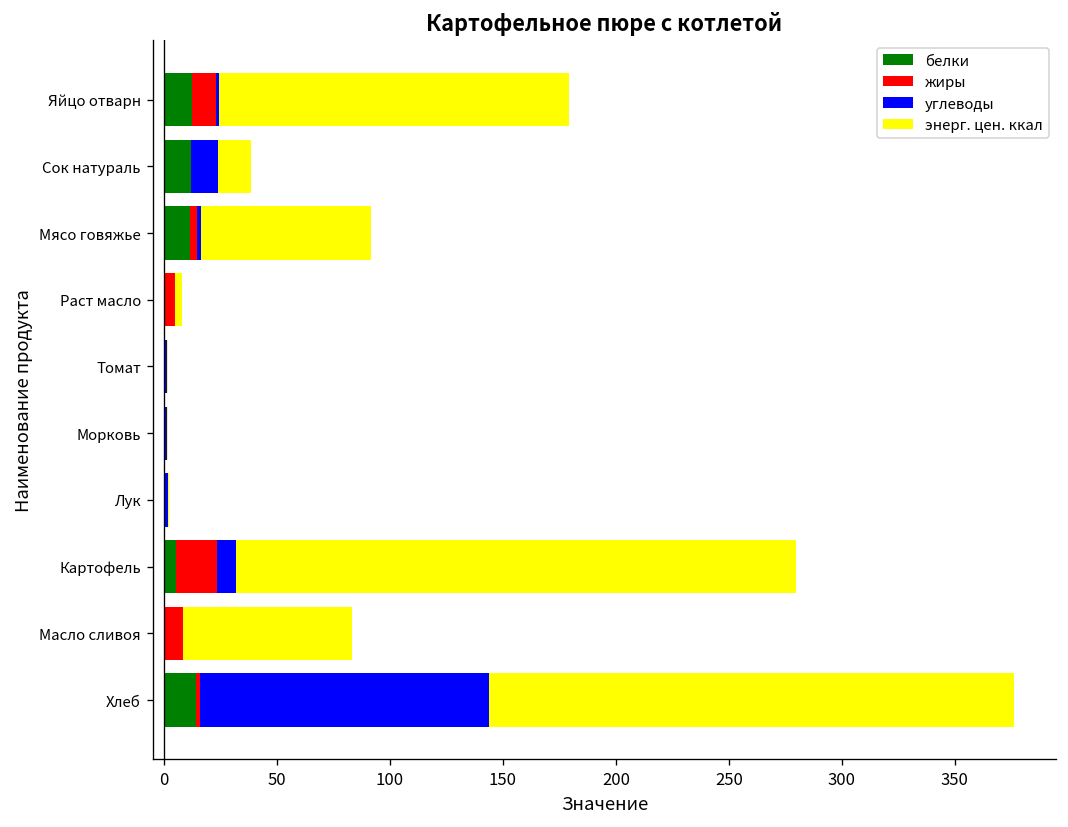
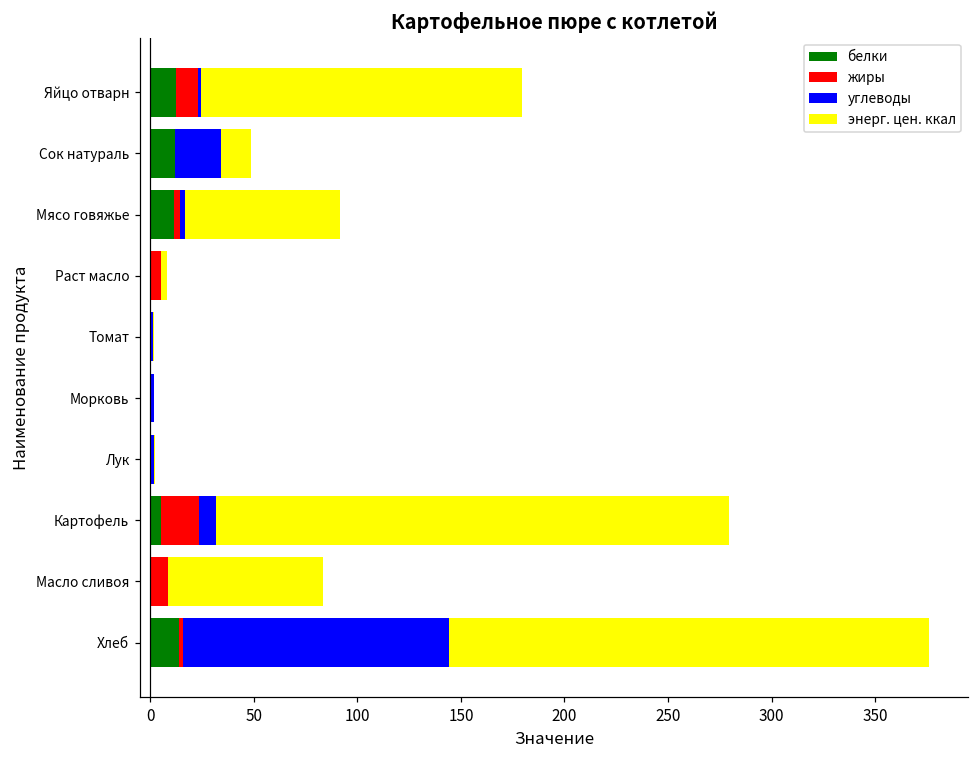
  {
    "белки": {
      "Яйцо отварн": 13,
      "Сок натураль": 12,
      "Мясо говяжье": 12,
      "Раст масло": 0,
      "Картофель": 5,
      "Хлеб": 14
    },
    "жиры": {
      "Яйцо отварн": 11,
      "Сок натураль": 0,
      "Мясо говяжье": 3,
      "Раст масло": 5,
      "Морковь": 0,
      "Лук": 0,
      "Картофель": 18,
      "Масло сливоя": 8,
      "Хлеб": 2
    },
    "углеводы": {
-     "Сок натураль": 12,
+     "Сок натураль": 22,
      "Мясо говяжье": 2,
      "Раст масло": 0,
      "Лук": 2,
      "Картофель": 8,
      "Хлеб": 128
    },
    "энерг. цен. ккал": {
      "Яйцо отварн": 155,
      "Сок натураль": 15,
      "Мясо говяжье": 75,
      "Раст масло": 3,
      "Картофель": 248,
      "Масло сливоя": 75,
      "Хлеб": 232
    }
  }
